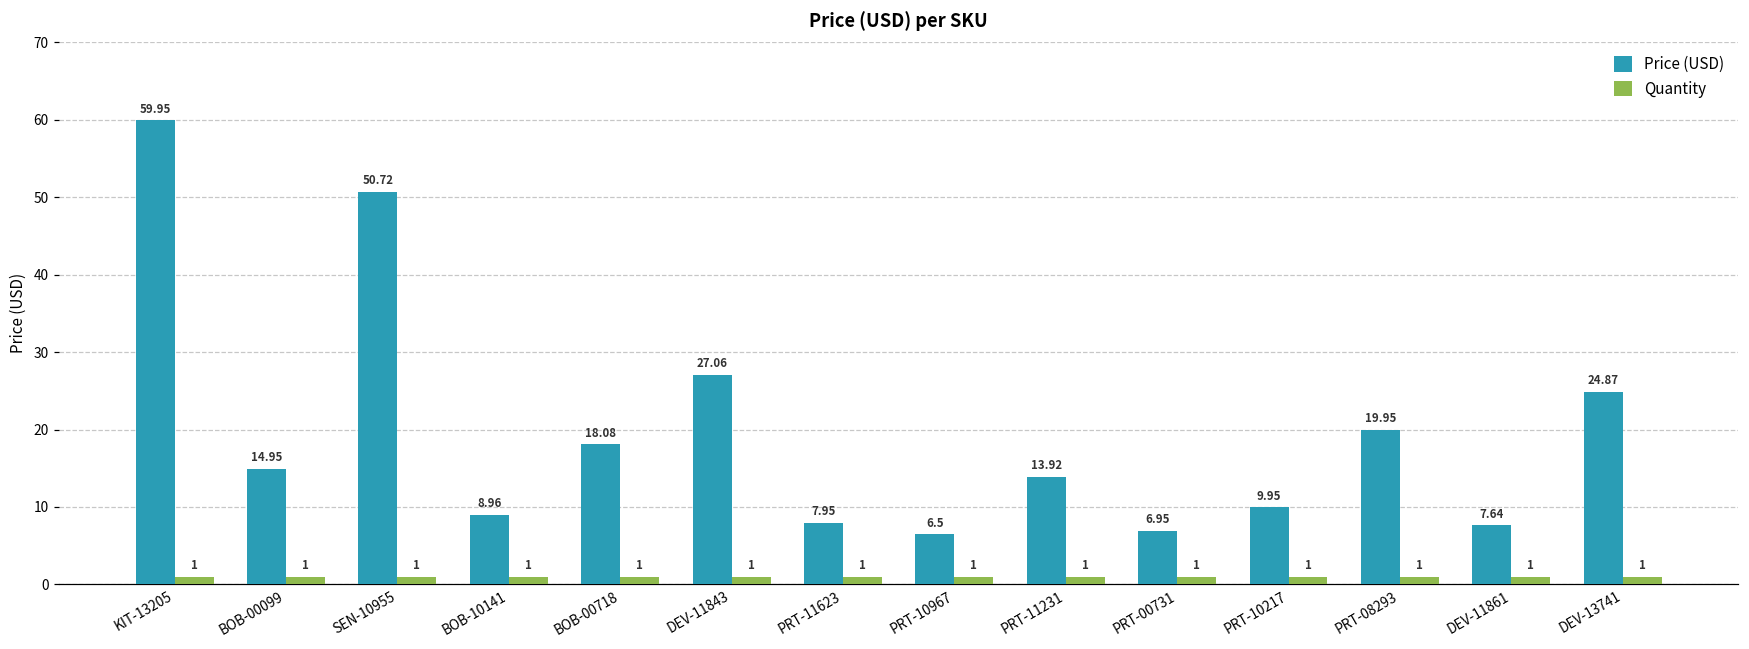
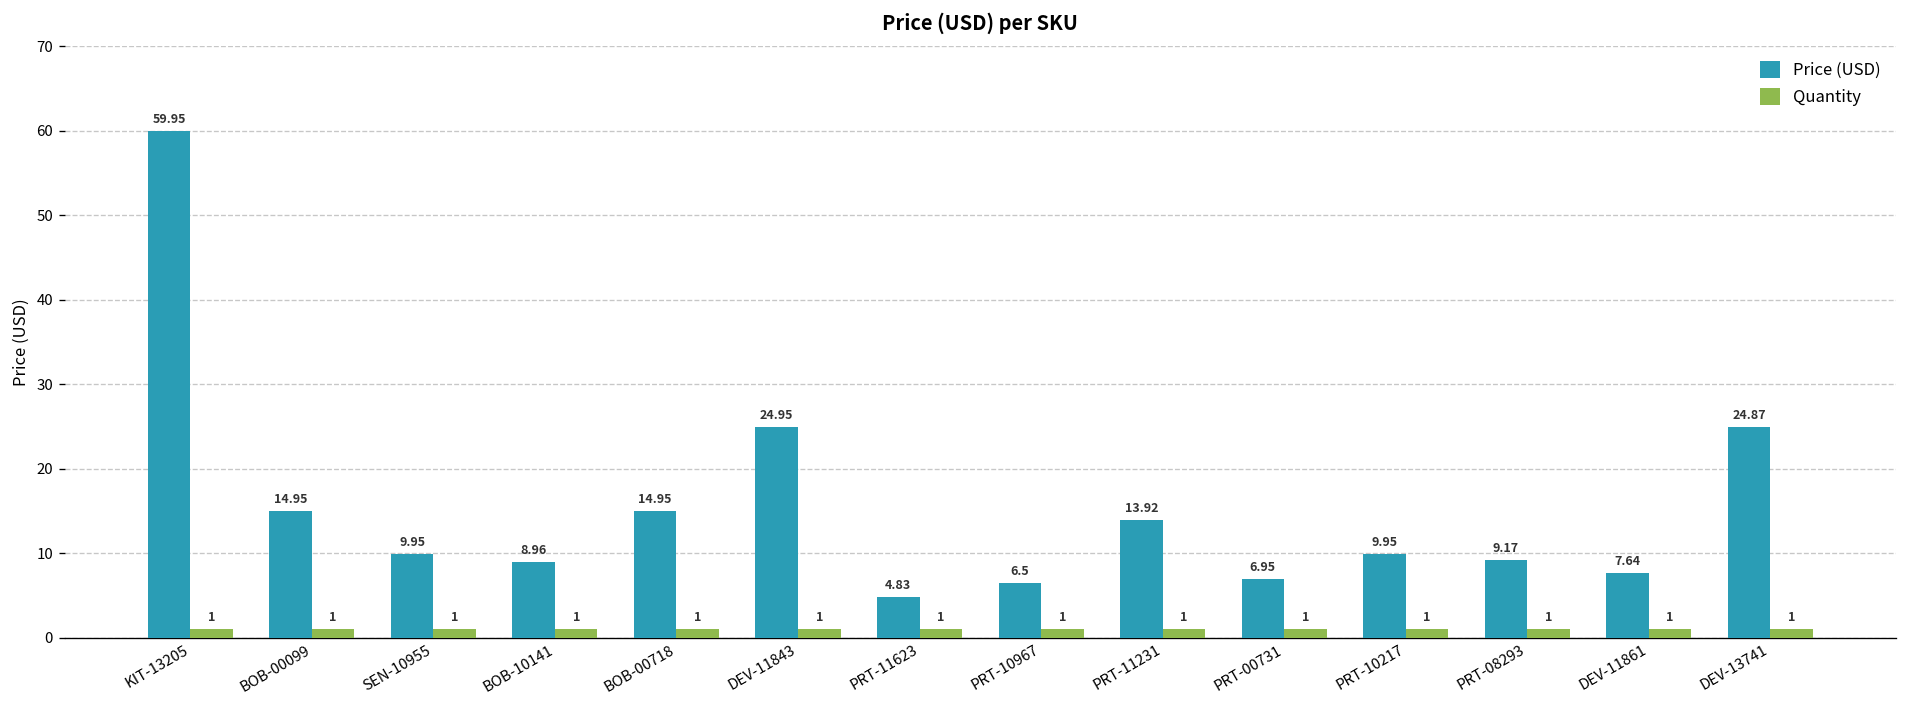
  {
    "Price (USD)": {
      "KIT-13205": 59.95,
      "BOB-00099": 14.95,
-     "SEN-10955": 50.72,
+     "SEN-10955": 9.95,
      "BOB-10141": 8.96,
-     "BOB-00718": 18.08,
-     "DEV-11843": 27.06,
-     "PRT-11623": 7.95,
+     "BOB-00718": 14.95,
+     "DEV-11843": 24.95,
+     "PRT-11623": 4.83,
      "PRT-10967": 6.5,
      "PRT-11231": 13.92,
      "PRT-00731": 6.95,
      "PRT-10217": 9.95,
-     "PRT-08293": 19.95,
+     "PRT-08293": 9.17,
      "DEV-11861": 7.64,
      "DEV-13741": 24.87
    },
    "Quantity": {
      "KIT-13205": 1,
      "BOB-00099": 1,
      "SEN-10955": 1,
      "BOB-10141": 1,
      "BOB-00718": 1,
      "DEV-11843": 1,
      "PRT-11623": 1,
      "PRT-10967": 1,
      "PRT-11231": 1,
      "PRT-00731": 1,
      "PRT-10217": 1,
      "PRT-08293": 1,
      "DEV-11861": 1,
      "DEV-13741": 1
    }
  }
